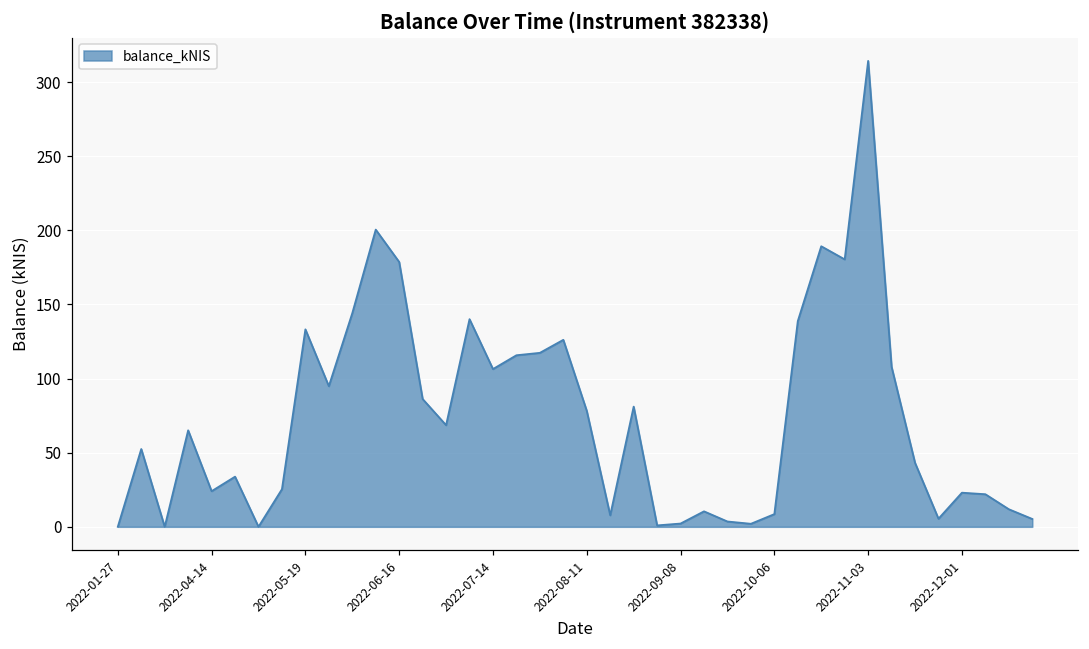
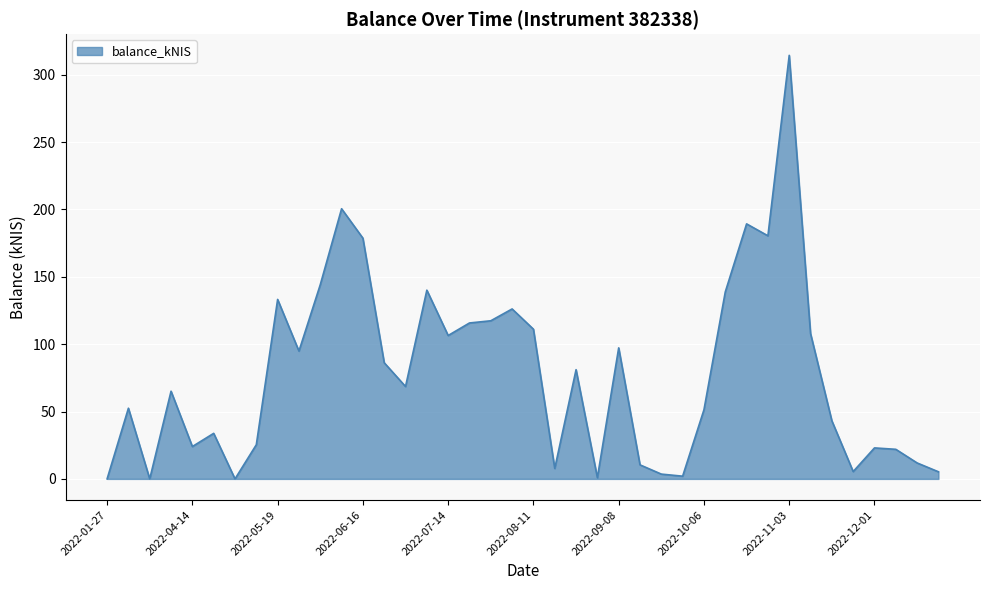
  {
    "2022-01-27": 0,
    "2022-04-14": 24,
    "2022-05-19": 133,
    "2022-06-16": 179,
    "2022-07-14": 106,
-   "2022-08-11": 78,
-   "2022-09-08": 2,
-   "2022-10-06": 9,
+   "2022-08-11": 111,
+   "2022-09-08": 97,
+   "2022-10-06": 51,
    "2022-11-03": 314,
    "2022-12-01": 23
  }
